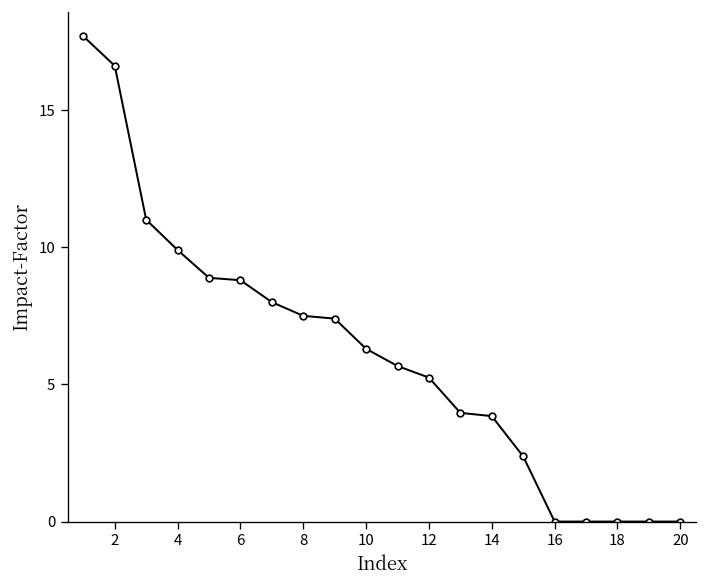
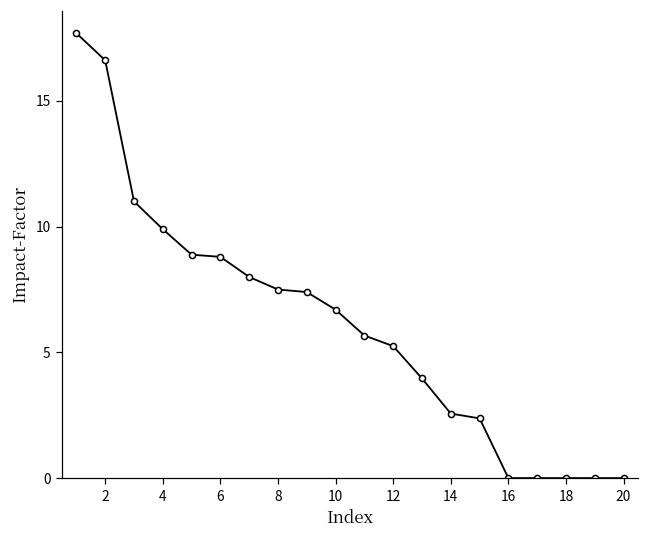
  {
    "2": 16.6,
    "4": 9.9,
    "6": 8.8,
    "8": 7.5,
-   "10": 6.3,
+   "10": 6.7,
    "12": 5.2,
-   "14": 3.8,
+   "14": 2.6,
    "16": 0.0,
    "18": 0.0,
    "20": 0.0
  }
